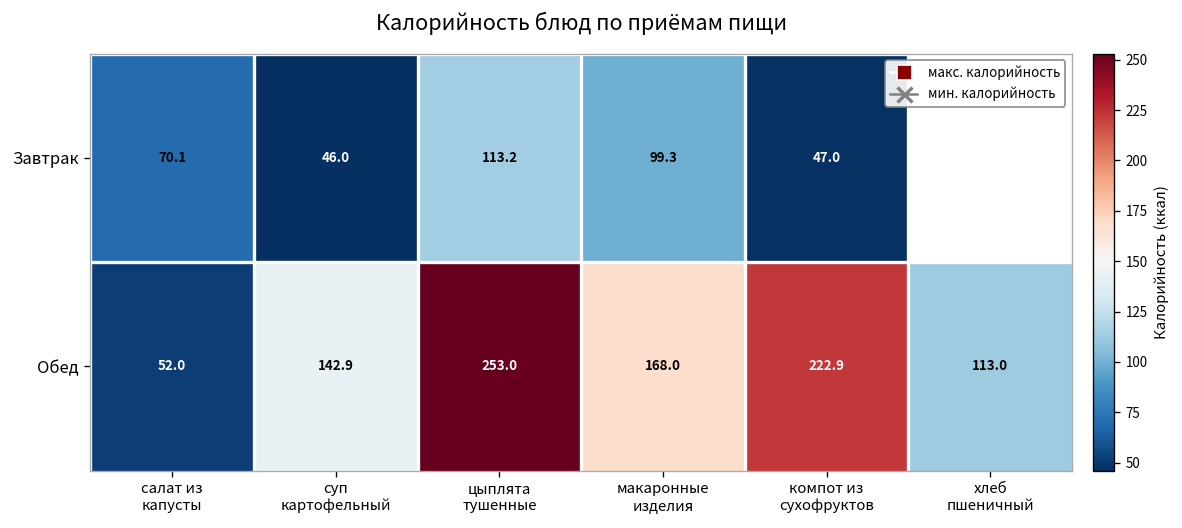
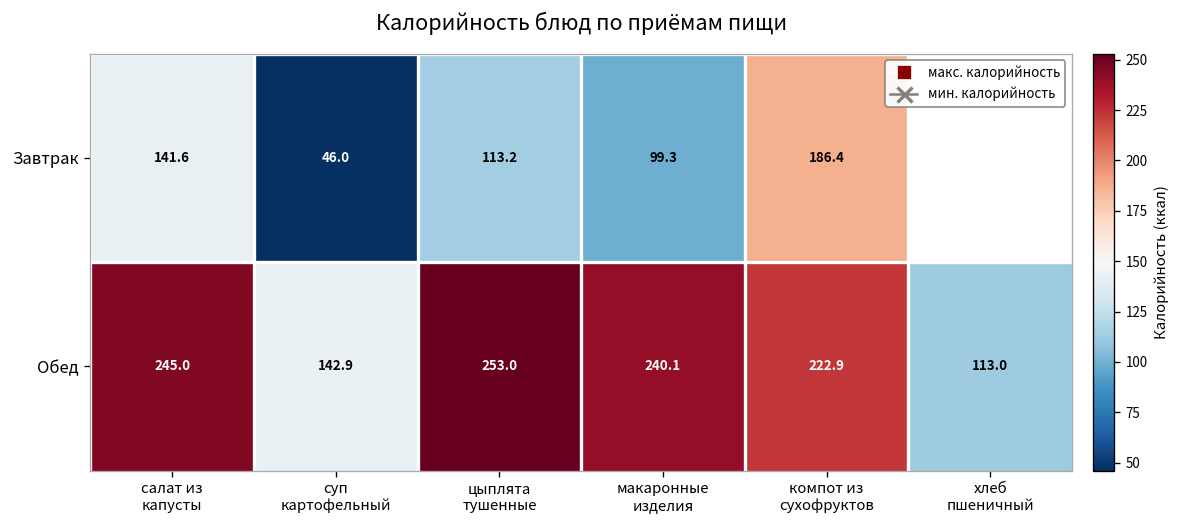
  {
    "Завтрак": {
-     "салат из капусты": 70.1,
+     "салат из капусты": 141.6,
      "суп картофельный": 46.0,
      "цыплята тушенные": 113.2,
      "макаронные изделия": 99.3,
-     "компот из сухофруктов": 47.0
+     "компот из сухофруктов": 186.4
    },
    "Обед": {
-     "салат из капусты": 52.0,
+     "салат из капусты": 245.0,
      "суп картофельный": 142.9,
      "цыплята тушенные": 253.0,
-     "макаронные изделия": 168.0,
+     "макаронные изделия": 240.1,
      "компот из сухофруктов": 222.9,
      "хлеб пшеничный": 113.0
    }
  }
